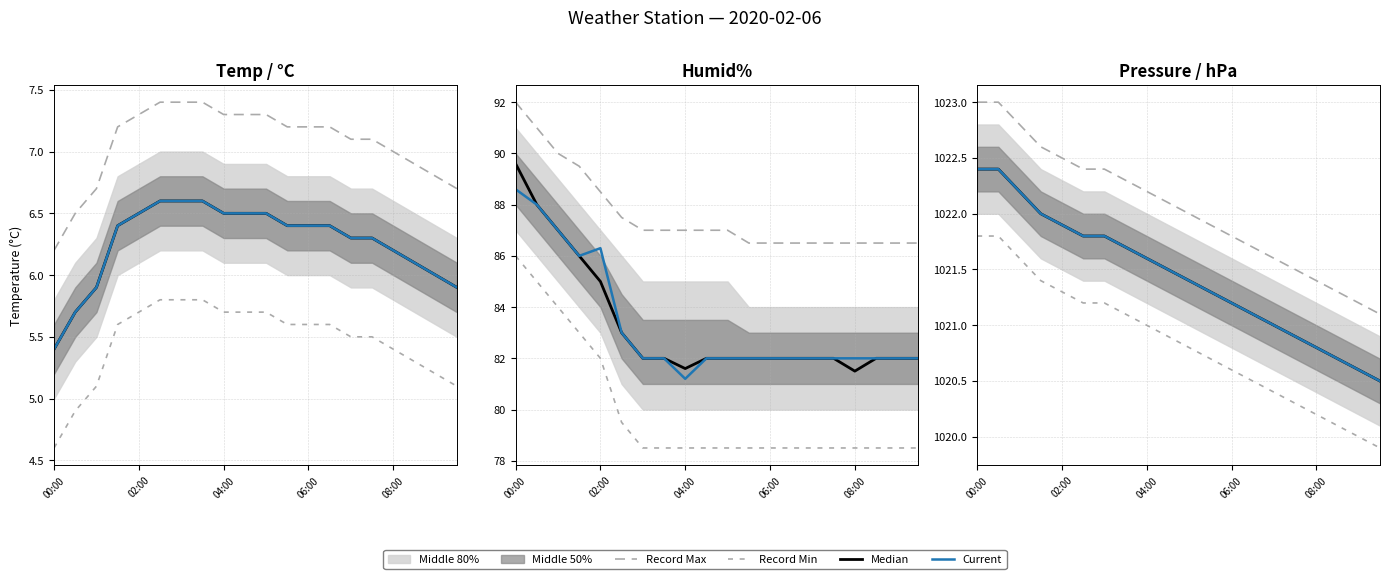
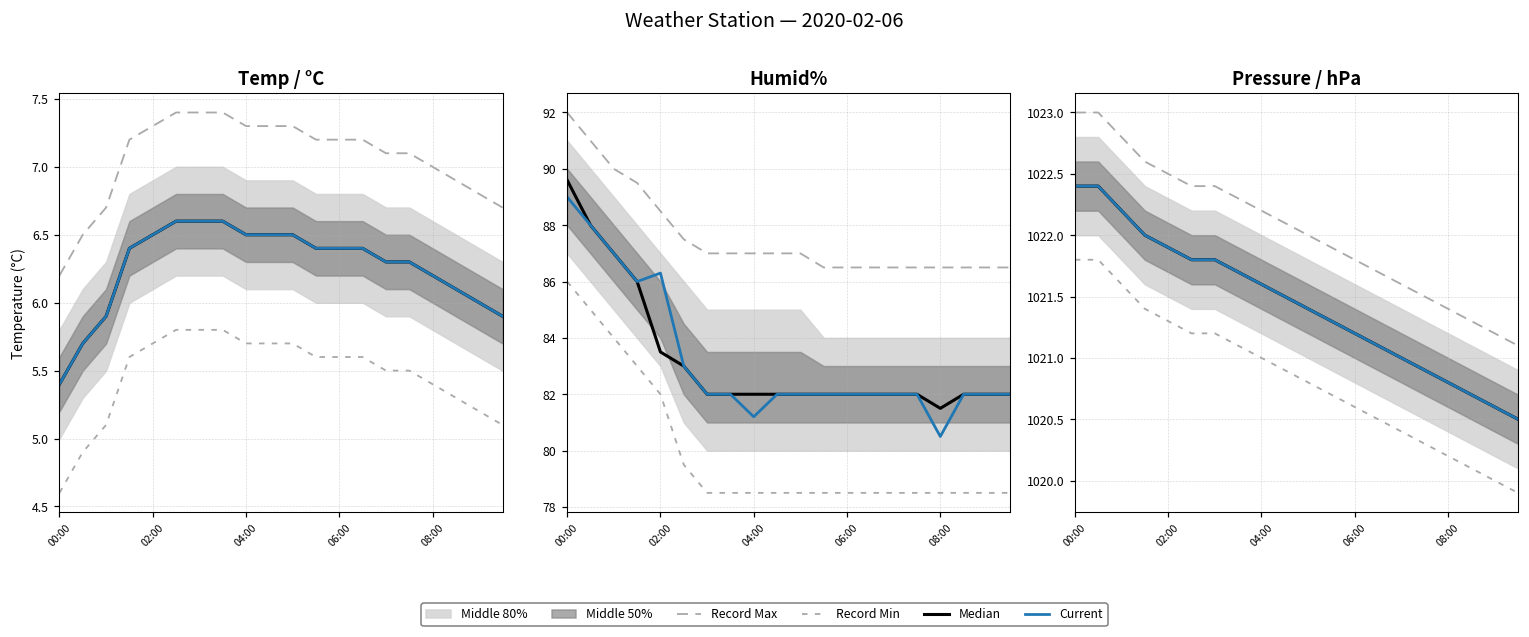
  {
    "Temp / °C": {
      "Current": {
        "00:00": 5.40,
        "02:00": 6.50,
        "04:00": 6.50,
        "06:00": 6.40,
        "08:00": 6.20
      }
    },
    "Humid%": {
      "Median": {
        "00:00": 89.6,
-       "02:00": 85.0,
-       "04:00": 81.6,
+       "02:00": 83.5,
+       "04:00": 82.0,
        "08:00": 81.5
      },
      "Current": {
-       "00:00": 88.6,
+       "00:00": 89.0,
        "02:00": 86.3,
        "04:00": 81.2,
-       "08:00": 82.0
+       "08:00": 80.5
      }
    },
    "Pressure / hPa": {
      "Current": {
        "00:00": 1022.40,
        "02:00": 1021.90,
        "04:00": 1021.60,
        "06:00": 1021.20,
        "08:00": 1020.80
      }
    }
  }
